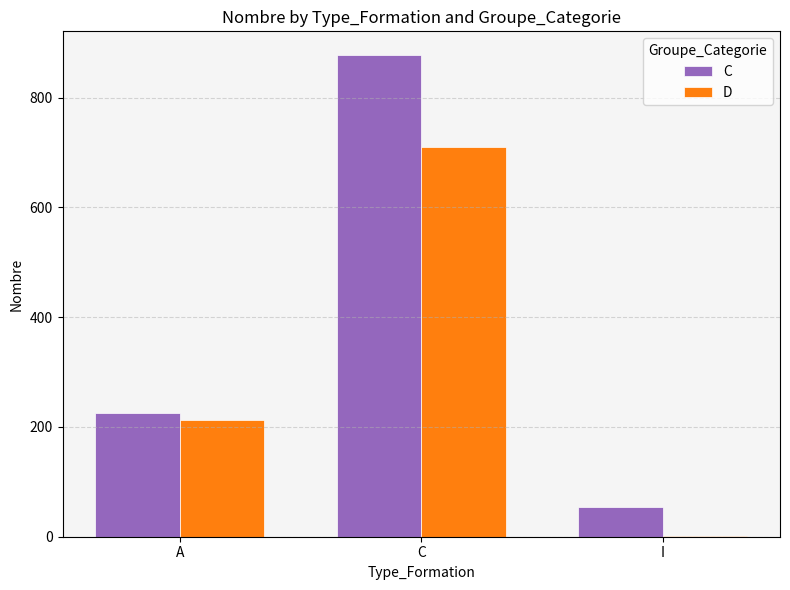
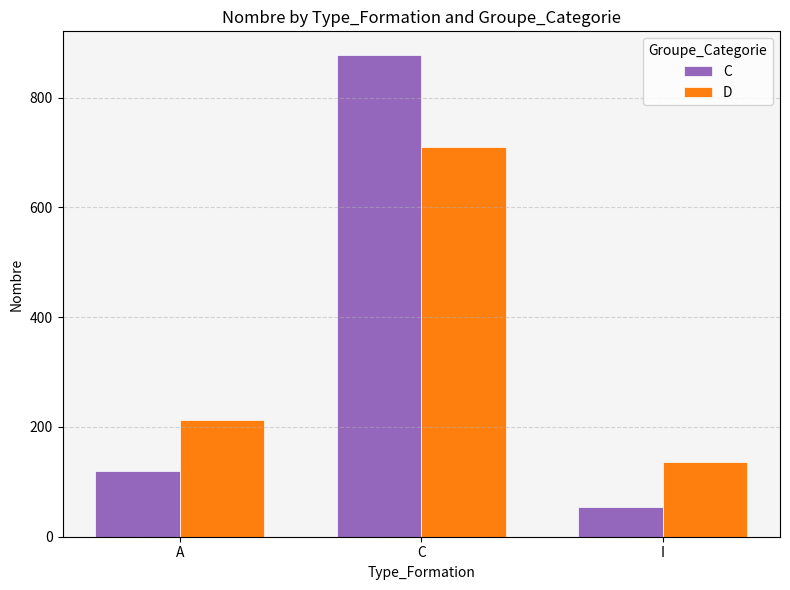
  {
    "C": {
-     "A": 230,
+     "A": 120,
      "C": 880,
      "I": 60
    },
    "D": {
      "A": 210,
      "C": 710,
-     "I": 0
+     "I": 140
    }
  }
